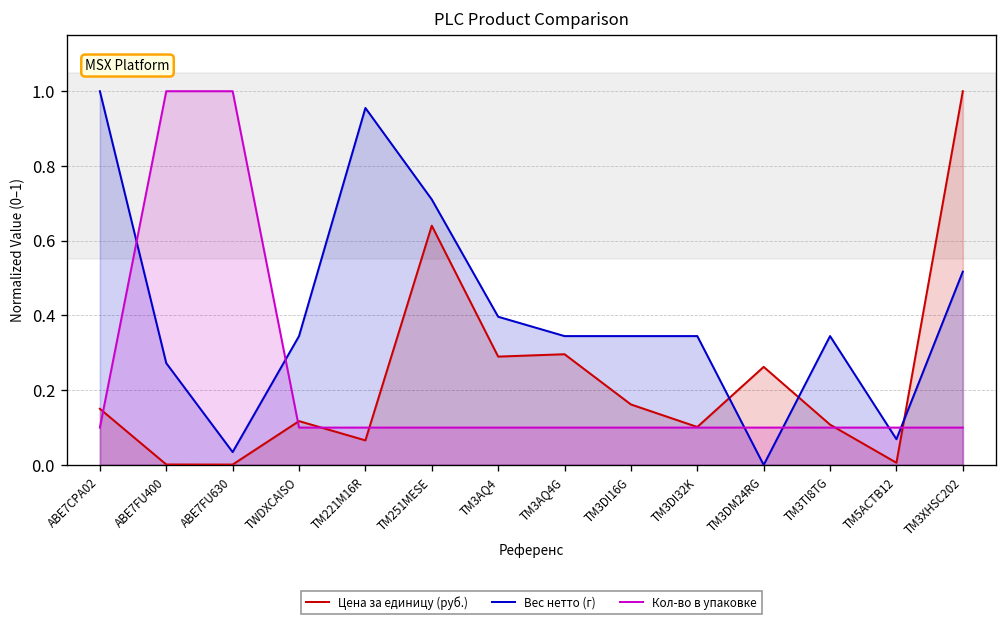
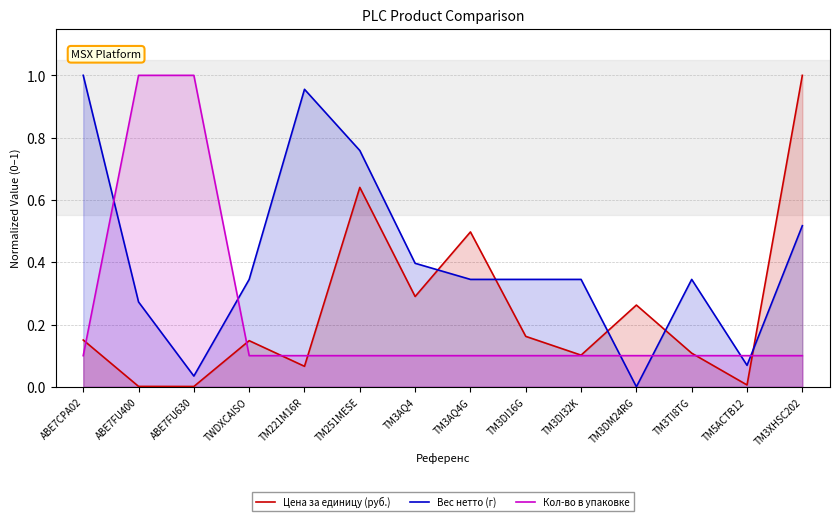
  {
    "Цена за единицу (руб.)": {
      "ABE7CPA02": 0.15,
      "ABE7FU400": 0.00,
      "ABE7FU630": 0.00,
-     "TWDXCAISO": 0.12,
+     "TWDXCAISO": 0.15,
      "TM221M16R": 0.07,
      "TM251MESE": 0.64,
      "TM3AQ4": 0.29,
-     "TM3AQ4G": 0.30,
+     "TM3AQ4G": 0.50,
      "TM3DI16G": 0.16,
      "TM3DM24RG": 0.26,
      "TM5ACTB12": 0.01,
      "TM3XHSC202": 1.00
    },
    "Вес нетто (г)": {
      "ABE7CPA02": 1.00,
      "ABE7FU400": 0.27,
      "ABE7FU630": 0.03,
      "TWDXCAISO": 0.34,
      "TM221M16R": 0.96,
-     "TM251MESE": 0.71,
+     "TM251MESE": 0.76,
      "TM3AQ4": 0.40,
      "TM3AQ4G": 0.34,
      "TM3DI16G": 0.34,
      "TM3DI32K": 0.34,
      "TM3DM24RG": 0.00,
      "TM3TI8TG": 0.34,
      "TM5ACTB12": 0.07,
      "TM3XHSC202": 0.52
    },
    "Кол-во в упаковке": {
      "ABE7CPA02": 0.10,
      "ABE7FU400": 1.00,
      "ABE7FU630": 1.00,
      "TWDXCAISO": 0.10,
      "TM221M16R": 0.10,
      "TM251MESE": 0.10,
      "TM3AQ4": 0.10,
      "TM3AQ4G": 0.10,
      "TM3DI16G": 0.10,
      "TM3DM24RG": 0.10,
      "TM5ACTB12": 0.10,
      "TM3XHSC202": 0.10
    }
  }
